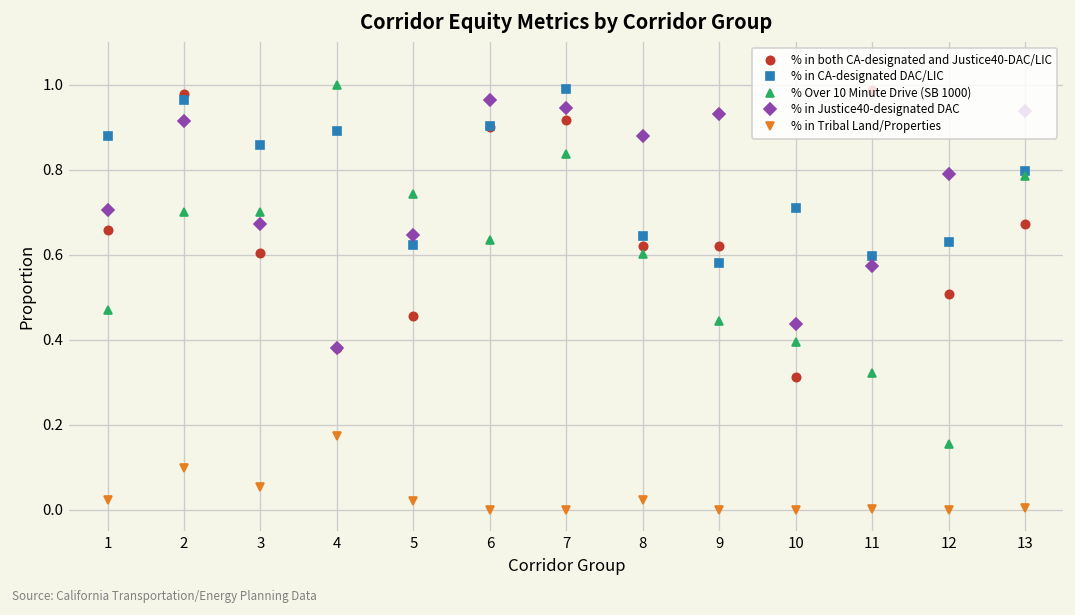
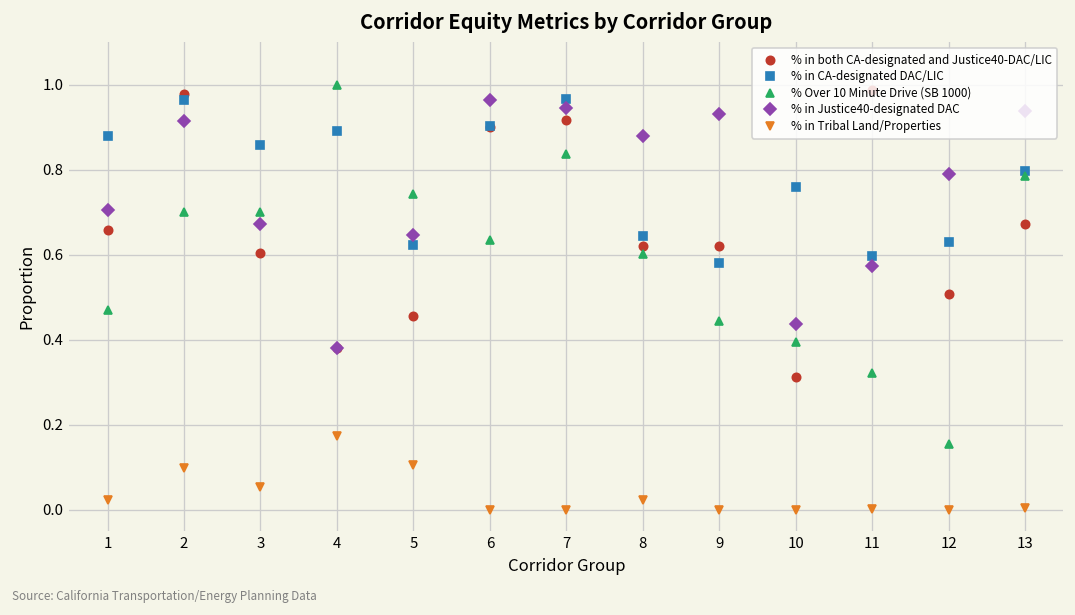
  {
    "% in both CA-designated and Justice40-DAC/LIC": {
      "1": 0.66,
      "2": 0.98,
      "3": 0.61,
      "5": 0.46,
      "7": 0.92,
      "8": 0.62,
      "9": 0.62,
      "10": 0.31,
      "12": 0.51,
      "13": 0.67
    },
    "% in CA-designated DAC/LIC": {
      "1": 0.88,
      "2": 0.96,
      "3": 0.86,
      "4": 0.89,
      "5": 0.62,
-     "7": 0.99,
+     "7": 0.97,
      "8": 0.64,
      "9": 0.58,
-     "10": 0.71,
+     "10": 0.76,
      "11": 0.60,
      "12": 0.63,
      "13": 0.80
    },
    "% Over 10 Minute Drive (SB 1000)": {
      "1": 0.47,
      "2": 0.70,
      "3": 0.70,
      "4": 1.00,
      "5": 0.74,
      "6": 0.64,
      "7": 0.84,
      "8": 0.60,
      "9": 0.44,
      "10": 0.39,
      "11": 0.32,
      "12": 0.16,
      "13": 0.78
    },
    "% in Justice40-designated DAC": {
      "1": 0.71,
      "2": 0.92,
      "3": 0.67,
      "5": 0.65,
      "6": 0.96,
      "7": 0.94,
      "8": 0.88,
      "9": 0.93,
      "10": 0.44,
      "11": 0.57,
      "12": 0.79
    },
    "% in Tribal Land/Properties": {
      "1": 0.02,
      "2": 0.10,
      "3": 0.05,
      "4": 0.17,
-     "5": 0.02,
+     "5": 0.11,
      "6": 0.00,
      "7": 0.00,
      "8": 0.02,
      "9": 0.00,
      "10": 0.00,
      "11": 0.00,
      "12": 0.00,
      "13": 0.01
    }
  }
